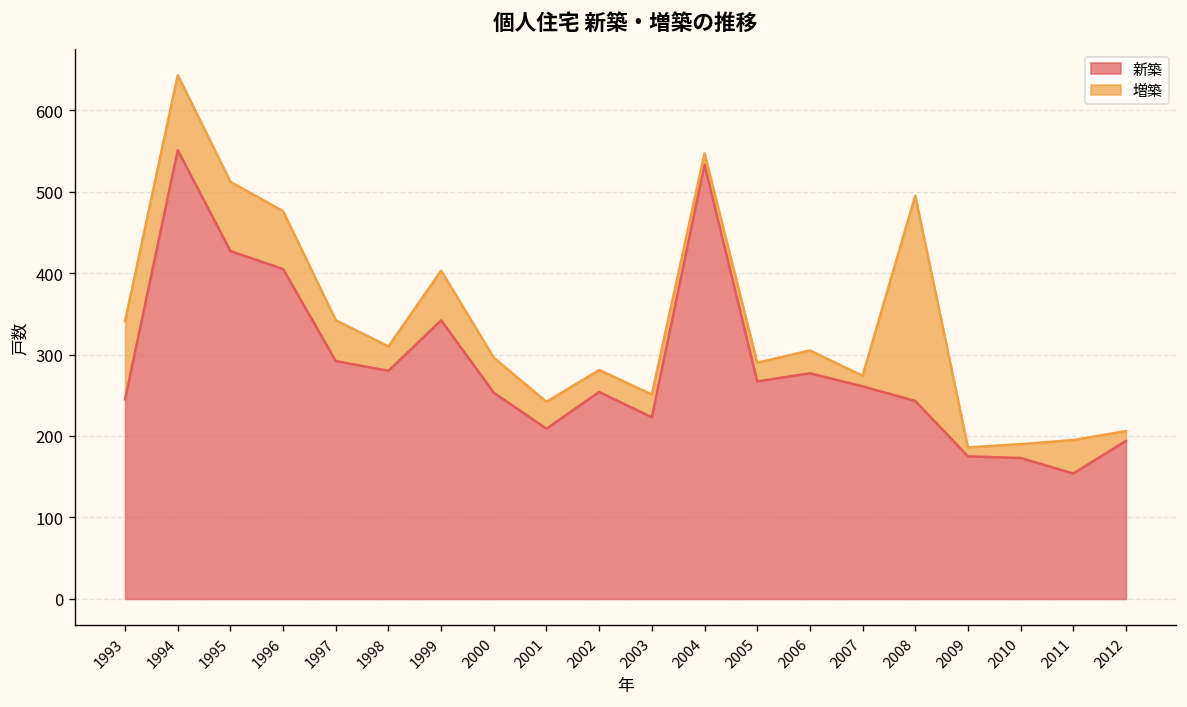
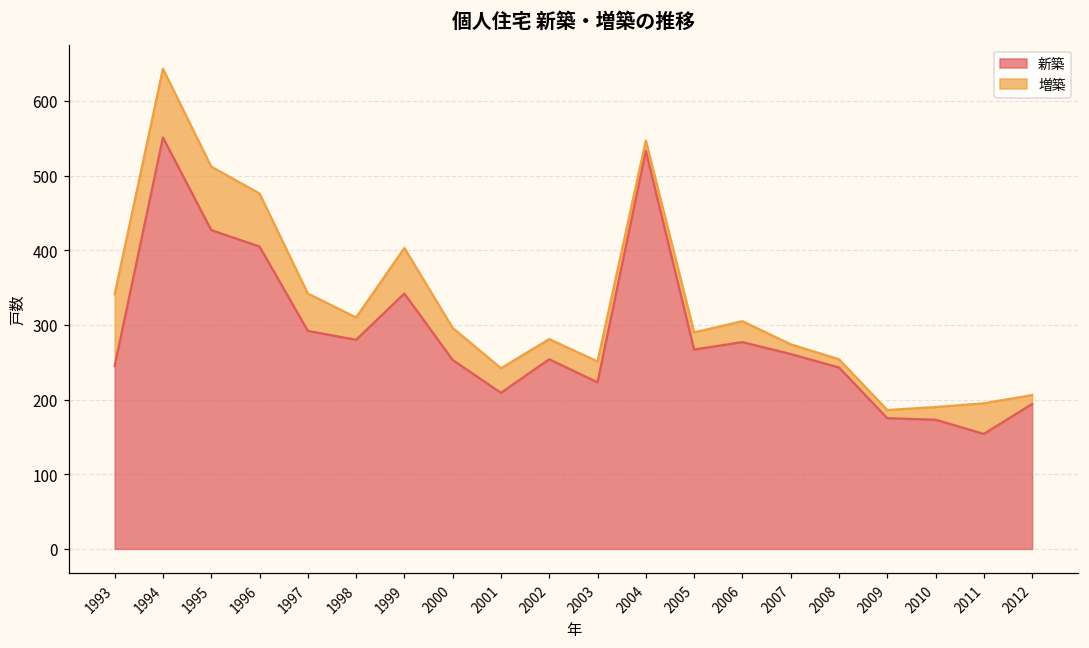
  {
    "新築": {
      "1993": 250,
      "1994": 550,
      "1995": 430,
      "1996": 410,
      "1997": 290,
      "1998": 280,
      "1999": 340,
      "2000": 250,
      "2001": 210,
      "2002": 250,
      "2003": 220,
      "2004": 530,
      "2005": 270,
      "2006": 280,
      "2007": 260,
      "2008": 240,
      "2009": 180,
      "2010": 170,
      "2011": 150,
      "2012": 190
    },
    "増築": {
      "1993": 100,
      "1994": 90,
      "1995": 90,
      "1996": 70,
      "1997": 50,
      "1998": 30,
      "1999": 60,
      "2000": 40,
      "2001": 30,
      "2002": 30,
      "2003": 30,
      "2004": 10,
      "2005": 20,
      "2006": 30,
      "2007": 10,
-     "2008": 250,
+     "2008": 10,
      "2009": 10,
      "2010": 20,
      "2011": 40,
      "2012": 10
    }
  }
